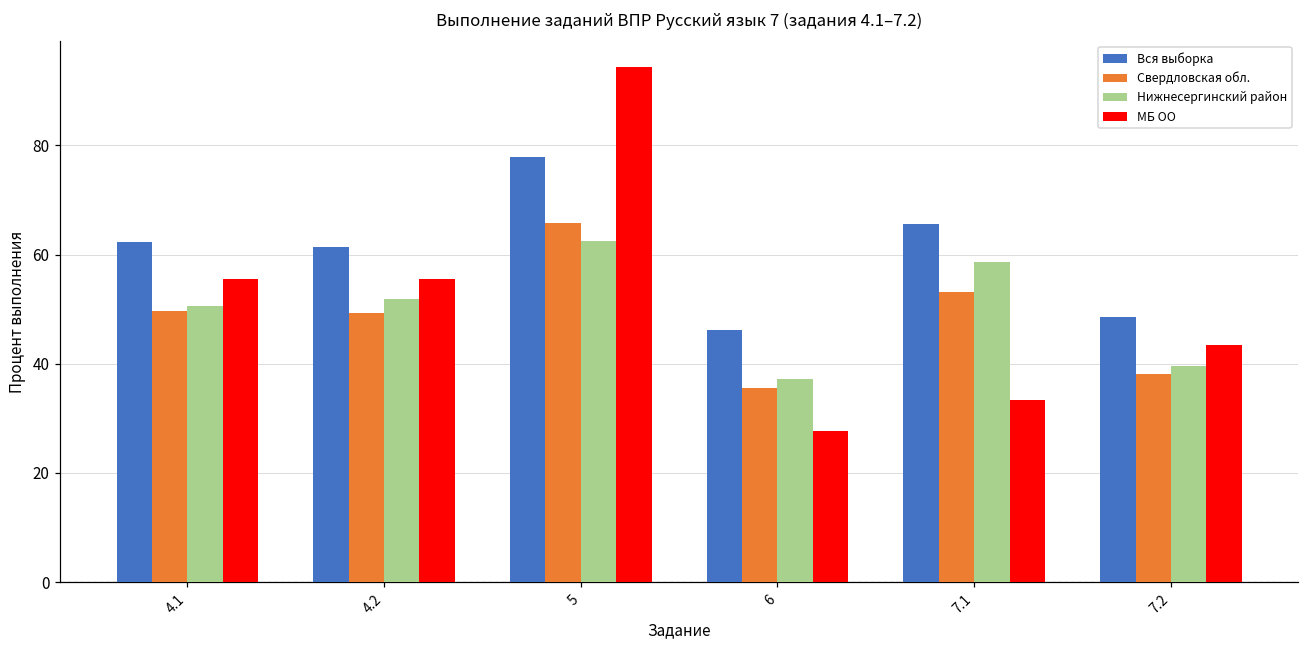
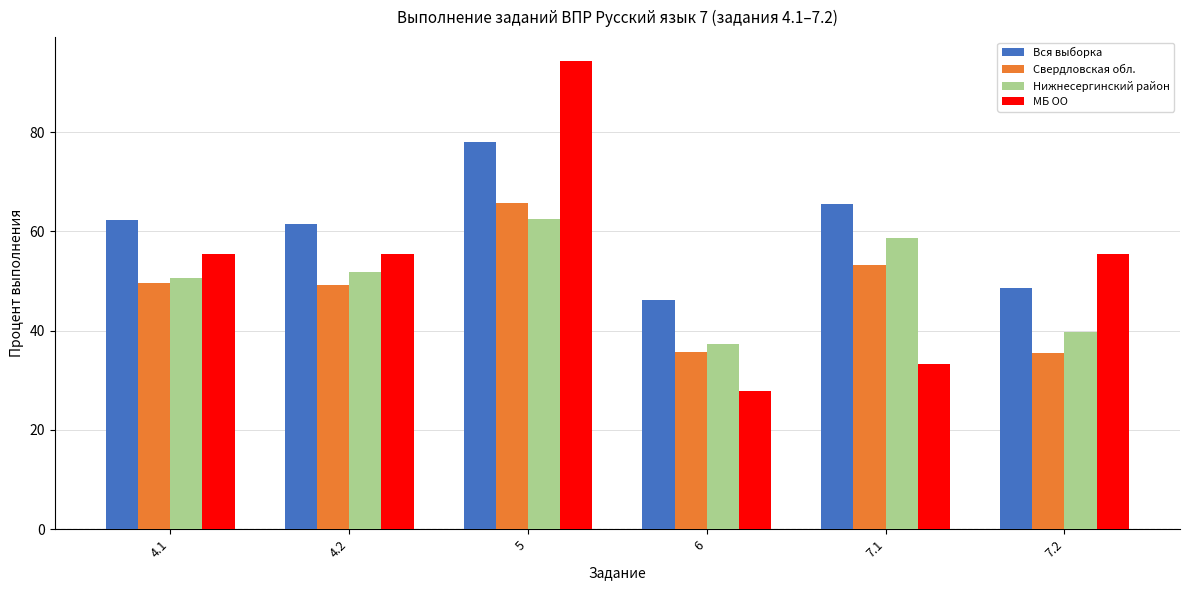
  {
    "Вся выборка": {
      "4.1": 62,
      "4.2": 61,
      "5": 78,
      "6": 46,
      "7.1": 66,
      "7.2": 49
    },
    "Свердловская обл.": {
      "4.1": 50,
      "4.2": 49,
      "5": 66,
      "6": 36,
      "7.1": 53,
-     "7.2": 38
+     "7.2": 36
    },
    "Нижнесергинский район": {
      "4.1": 51,
      "4.2": 52,
      "5": 63,
      "6": 37,
      "7.1": 59,
      "7.2": 40
    },
    "МБ ОО": {
      "4.1": 56,
      "4.2": 56,
      "5": 94,
      "6": 28,
      "7.1": 33,
-     "7.2": 43
+     "7.2": 56
    }
  }
